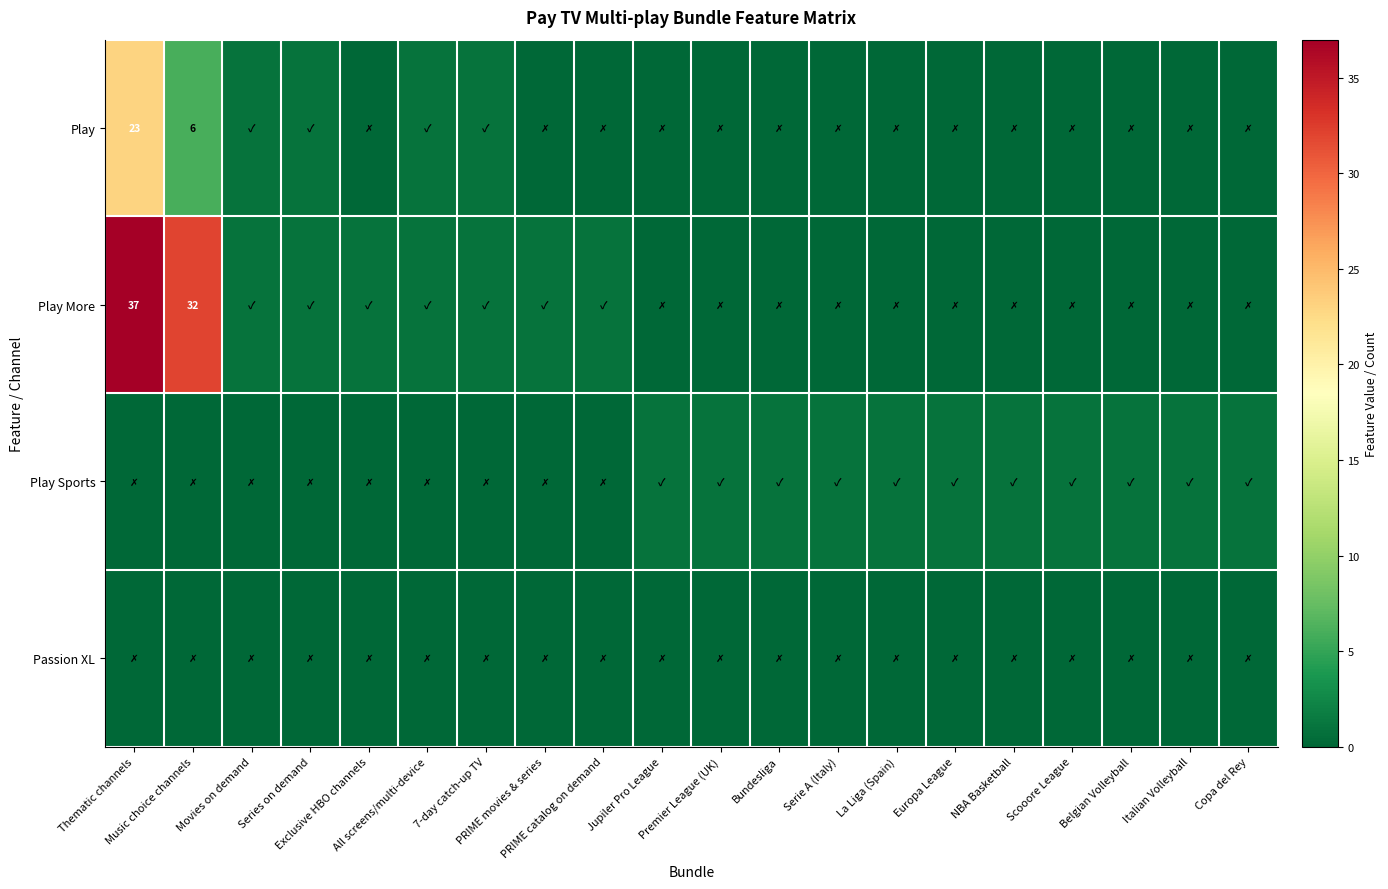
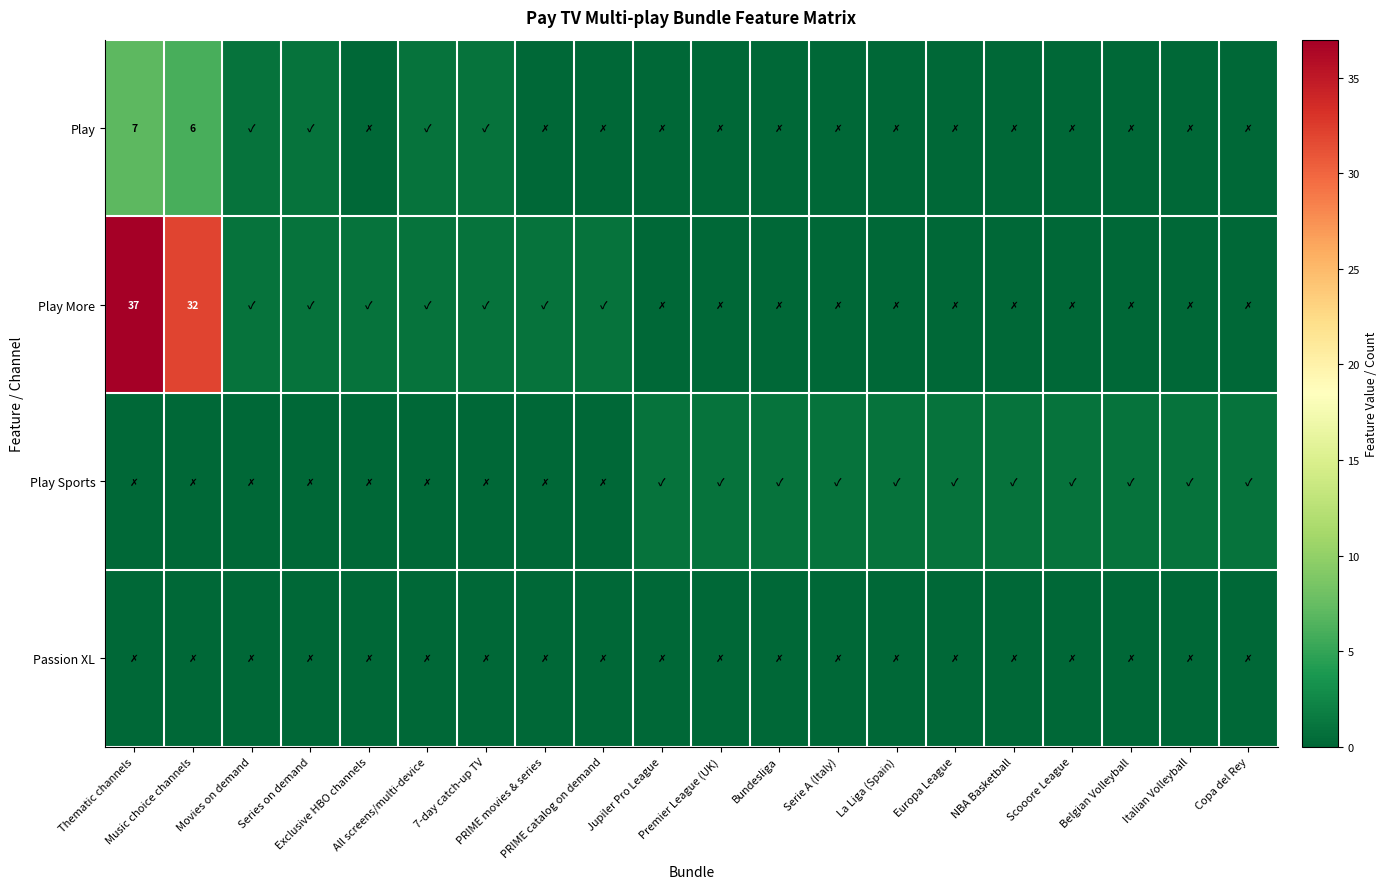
  {
    "Play": {
-     "Thematic channels": 23,
+     "Thematic channels": 7,
      "Music choice channels": 6
    },
    "Play More": {
      "Thematic channels": 37,
      "Music choice channels": 32
    }
  }
